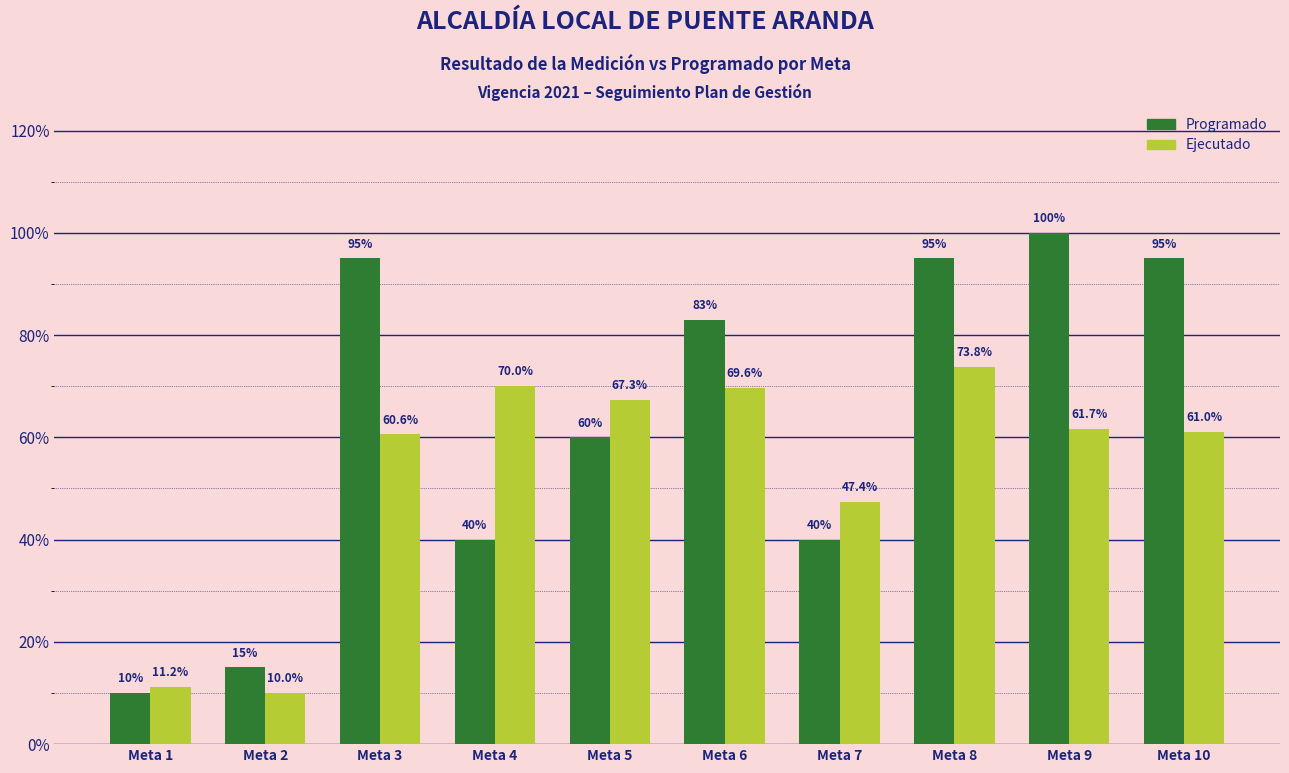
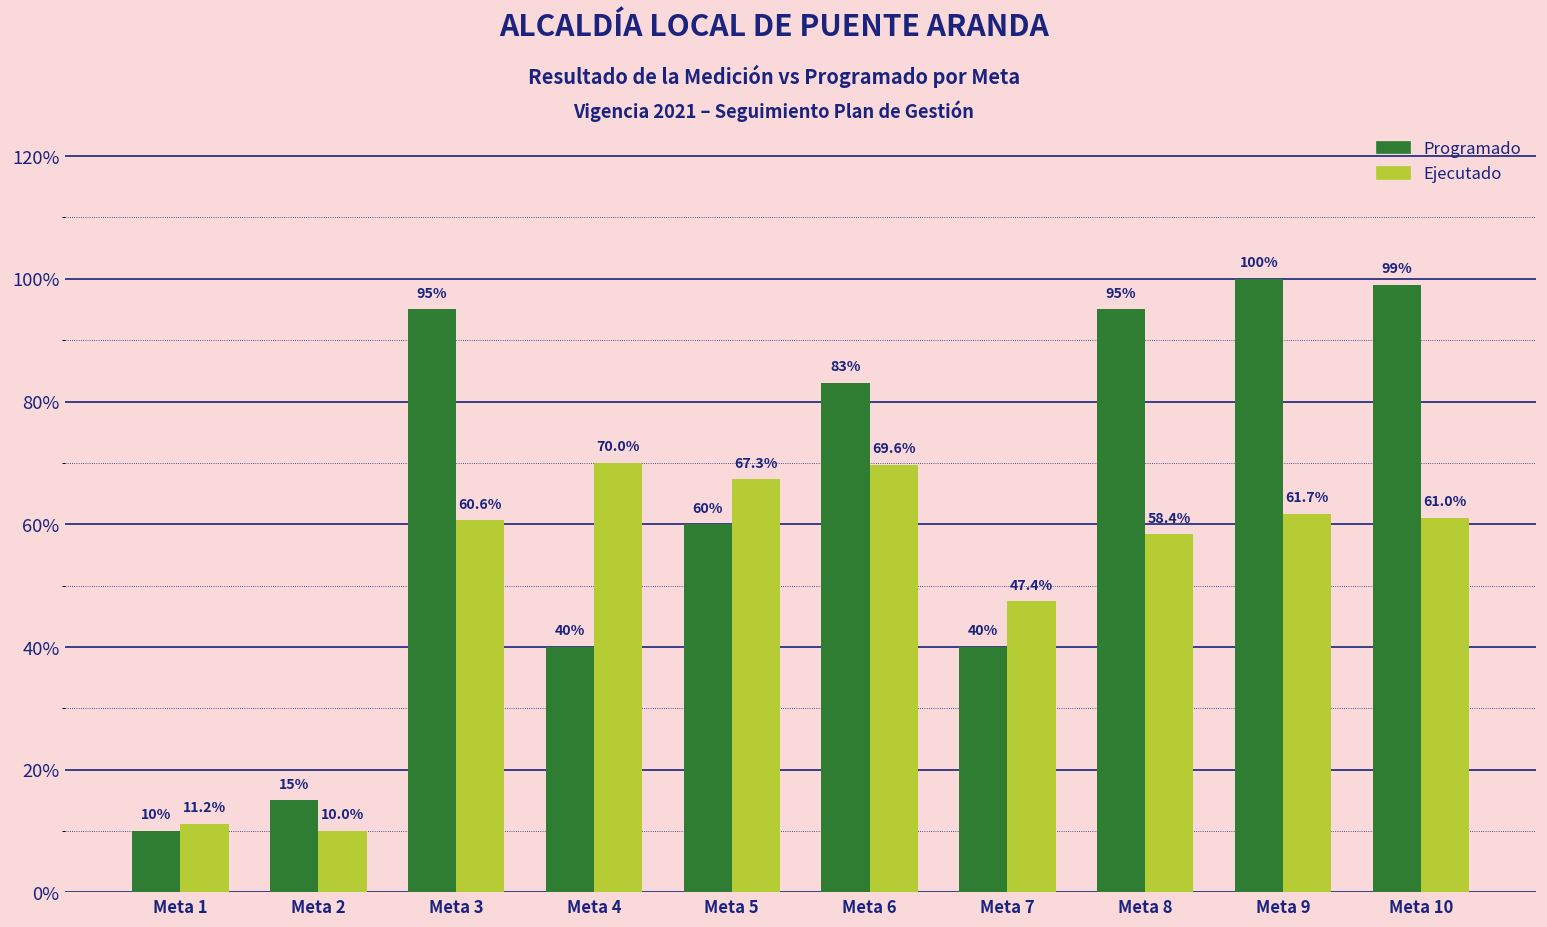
  {
    "Programado": {
      "Meta 1": "10%",
      "Meta 2": "15%",
      "Meta 3": "95%",
      "Meta 4": "40%",
      "Meta 5": "60%",
      "Meta 6": "83%",
      "Meta 7": "40%",
      "Meta 8": "95%",
      "Meta 9": "100%",
-     "Meta 10": "95%"
+     "Meta 10": "99%"
    },
    "Ejecutado": {
      "Meta 1": "11.2%",
      "Meta 2": "10.0%",
      "Meta 3": "60.6%",
      "Meta 4": "70.0%",
      "Meta 5": "67.3%",
      "Meta 6": "69.6%",
      "Meta 7": "47.4%",
-     "Meta 8": "73.8%",
+     "Meta 8": "58.4%",
      "Meta 9": "61.7%",
      "Meta 10": "61.0%"
    }
  }
